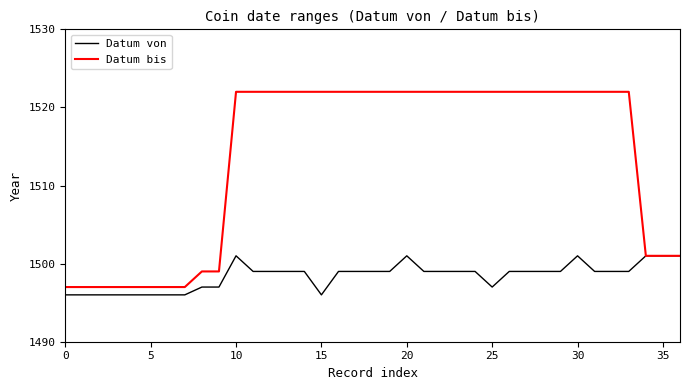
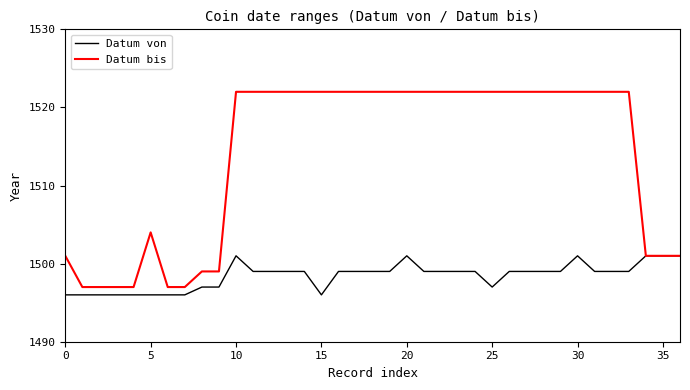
  {
    "Datum von": {
      "0": 1496,
      "5": 1496,
      "10": 1501,
      "15": 1496,
      "20": 1501,
      "25": 1497,
      "30": 1501
    },
    "Datum bis": {
-     "0": 1497,
-     "5": 1497,
+     "0": 1501,
+     "5": 1504,
      "10": 1522,
      "15": 1522,
      "20": 1522,
      "25": 1522,
      "30": 1522
    }
  }
